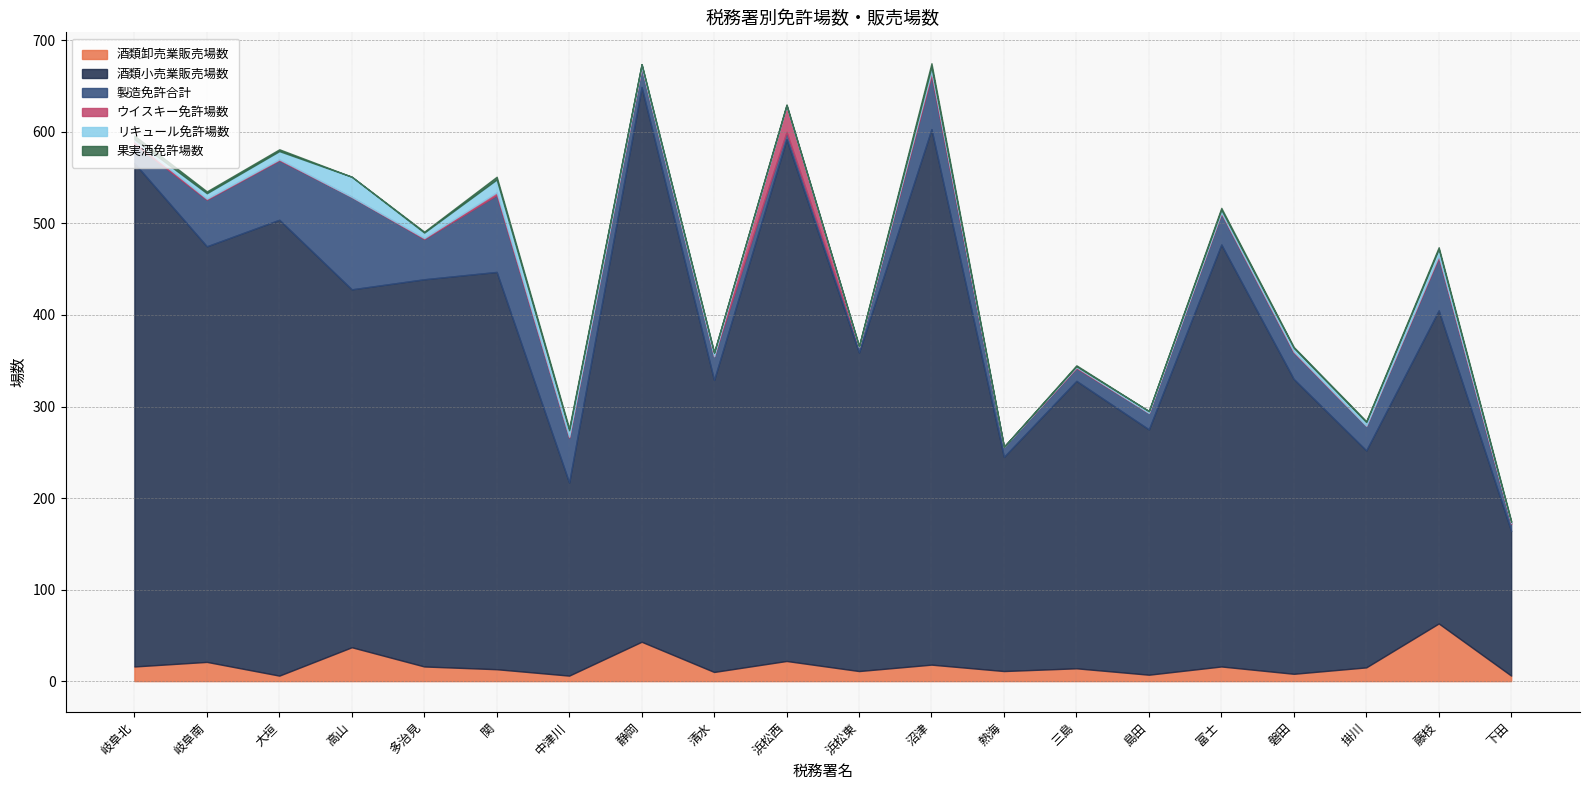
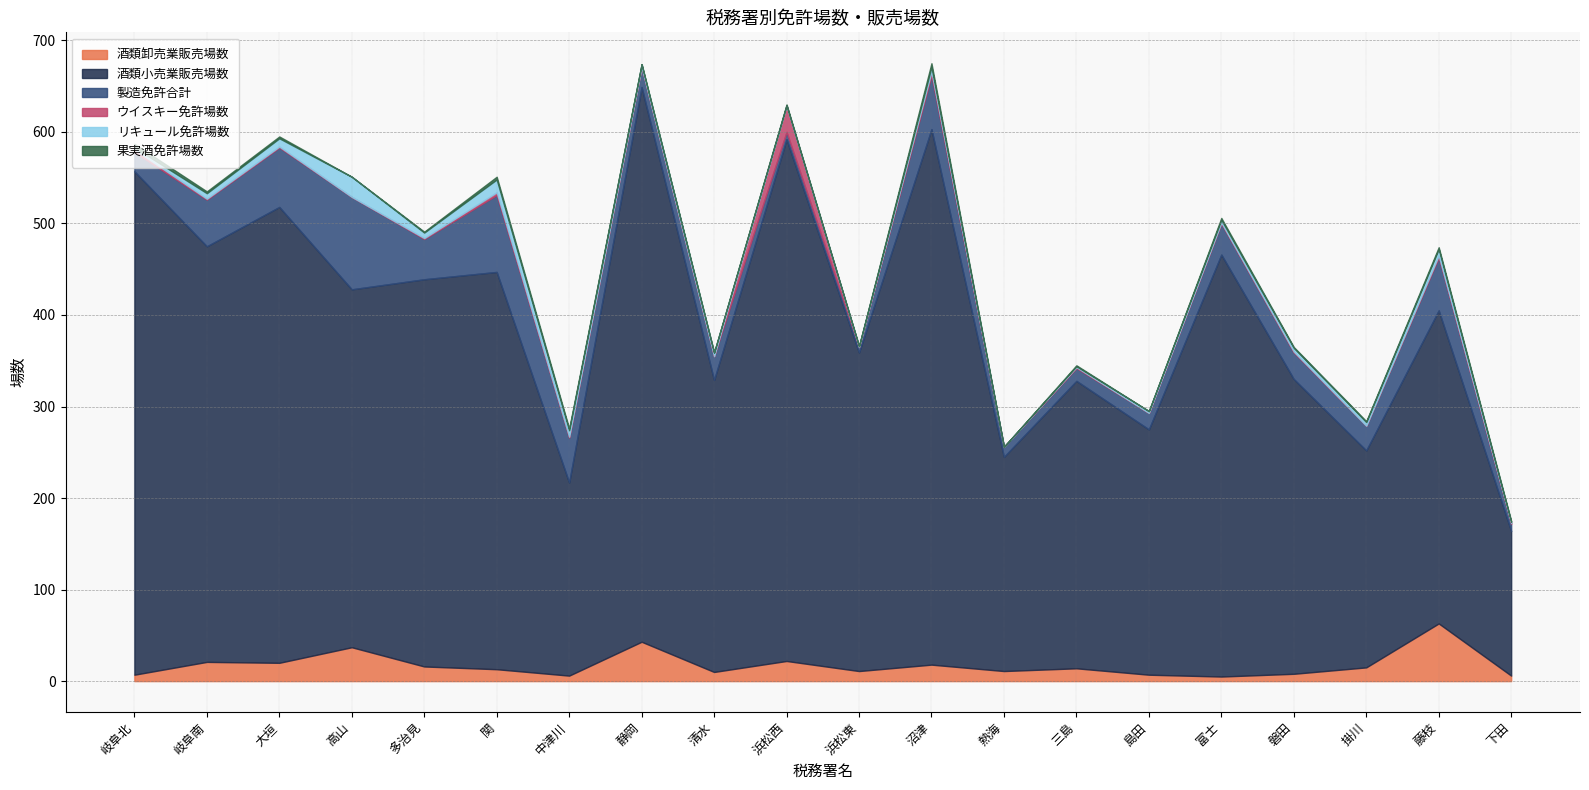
  {
    "酒類卸売業販売場数": {
-     "岐阜北": 20,
+     "岐阜北": 10,
      "岐阜南": 20,
-     "大垣": 10,
+     "大垣": 20,
      "高山": 40,
      "多治見": 20,
      "関": 10,
      "中津川": 10,
      "静岡": 40,
      "清水": 10,
      "浜松西": 20,
      "浜松東": 10,
      "沼津": 20,
      "熱海": 10,
      "三島": 10,
      "島田": 10,
-     "富士": 20,
+     "富士": 10,
      "磐田": 10,
      "掛川": 20,
      "藤枝": 60,
      "下田": 10
    },
    "ウイスキー免許場数": {
      "関": 0,
      "沼津": 0
    },
    "リキュール免許場数": {
      "関": 10,
      "沼津": 10
    }
  }
